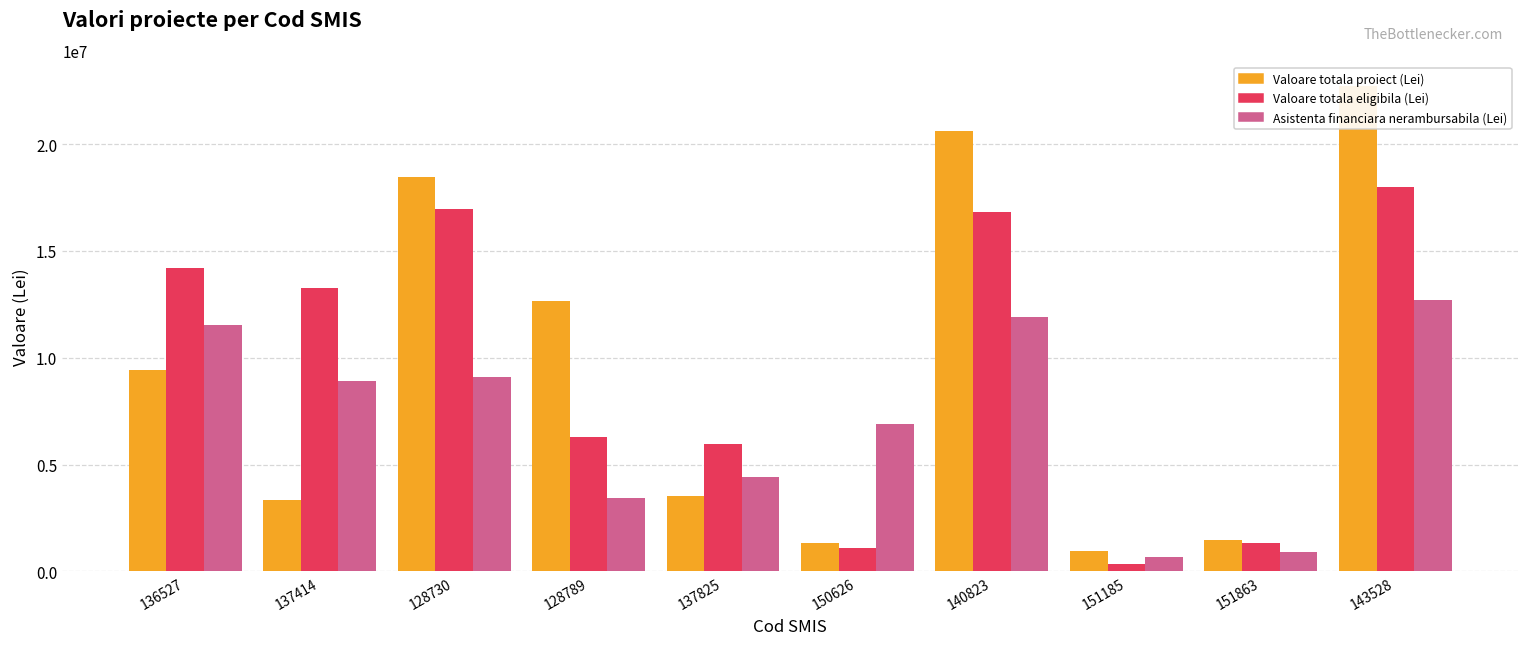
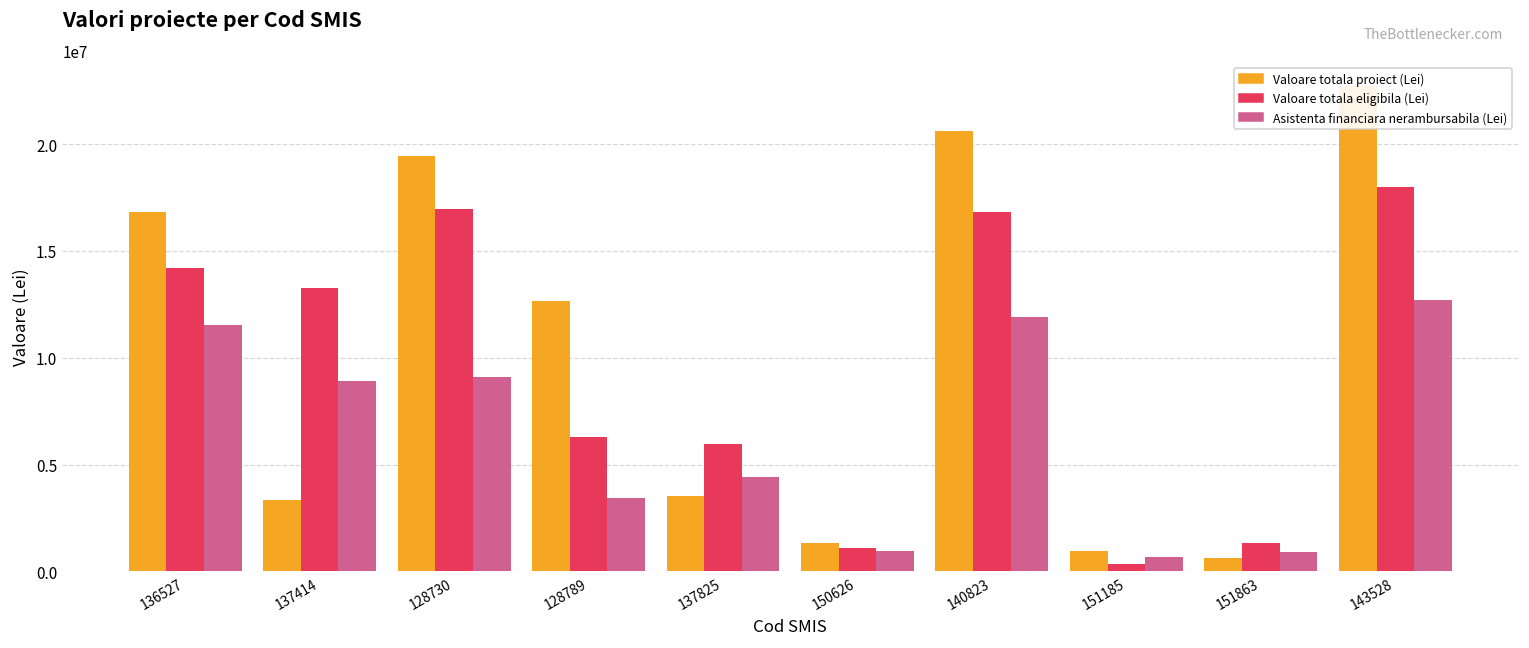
  {
    "Valoare totala proiect (Lei)": {
-     "136527": 9400000,
+     "136527": 16800000,
      "137414": 3300000,
-     "128730": 18500000,
+     "128730": 19400000,
      "128789": 12600000,
      "137825": 3500000,
      "150626": 1300000,
      "140823": 20600000,
      "151185": 1000000,
-     "151863": 1400000
+     "151863": 600000
    },
    "Valoare totala eligibila (Lei)": {
      "136527": 14200000,
      "137414": 13200000,
      "128730": 17000000,
      "128789": 6300000,
      "137825": 6000000,
      "150626": 1100000,
      "140823": 16800000,
      "151185": 400000,
      "151863": 1300000,
      "143528": 18000000
    },
    "Asistenta financiara nerambursabila (Lei)": {
      "136527": 11500000,
      "137414": 8900000,
      "128730": 9100000,
      "128789": 3400000,
      "137825": 4400000,
-     "150626": 6900000,
+     "150626": 1000000,
      "140823": 11900000,
      "151185": 700000,
      "151863": 900000,
      "143528": 12700000
    }
  }
